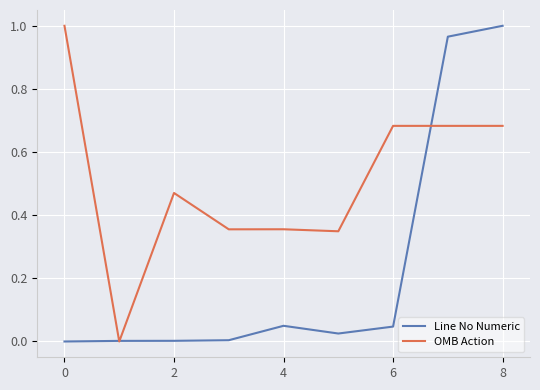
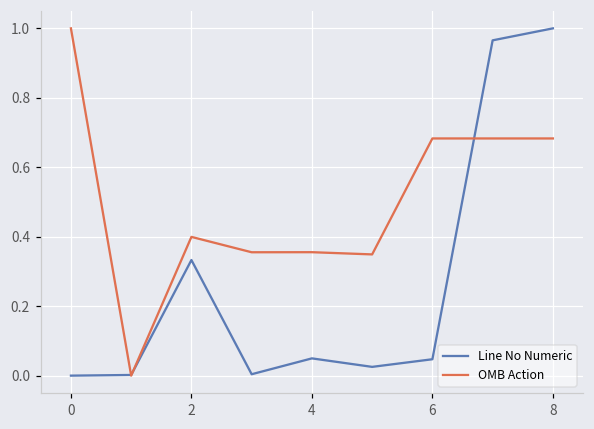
  {
    "Line No Numeric": {
      "0": 0.00,
-     "2": 0.00,
+     "2": 0.33,
      "4": 0.05,
      "6": 0.05,
      "8": 1.00
    },
    "OMB Action": {
      "0": 1.00,
-     "2": 0.47,
+     "2": 0.40,
      "4": 0.36,
      "6": 0.68,
      "8": 0.68
    }
  }
